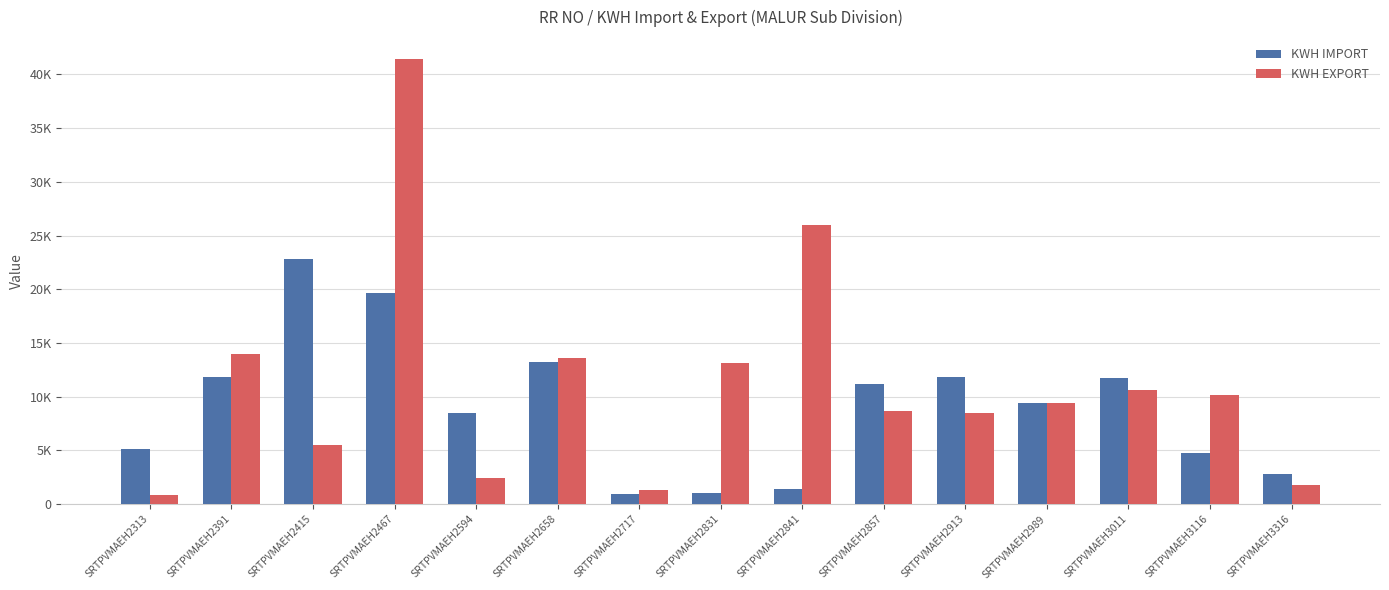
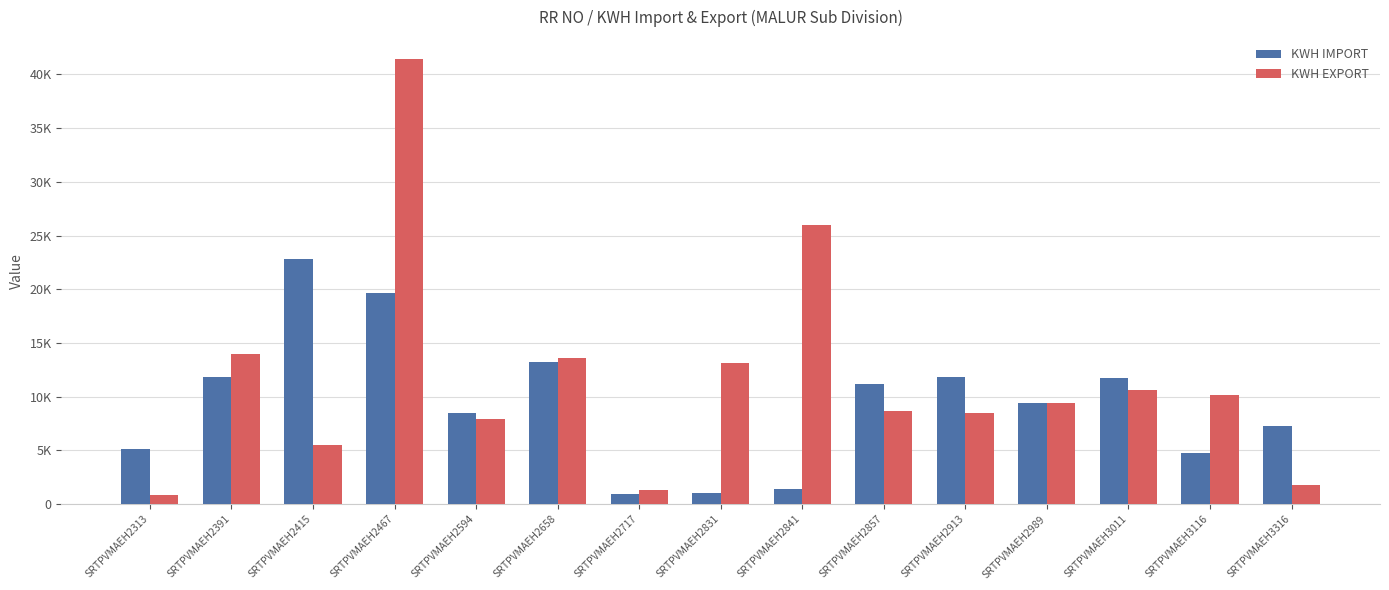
  {
    "KWH IMPORT": {
      "SRTPVMAEH2313": 5200,
      "SRTPVMAEH2391": 11800,
      "SRTPVMAEH2415": 22900,
      "SRTPVMAEH2467": 19700,
      "SRTPVMAEH2594": 8500,
      "SRTPVMAEH2658": 13300,
      "SRTPVMAEH2717": 1000,
      "SRTPVMAEH2831": 1000,
      "SRTPVMAEH2841": 1400,
      "SRTPVMAEH2857": 11200,
      "SRTPVMAEH2913": 11800,
      "SRTPVMAEH2989": 9400,
      "SRTPVMAEH3011": 11800,
      "SRTPVMAEH3116": 4800,
-     "SRTPVMAEH3316": 2800
+     "SRTPVMAEH3316": 7200
    },
    "KWH EXPORT": {
      "SRTPVMAEH2313": 800,
      "SRTPVMAEH2391": 14000,
      "SRTPVMAEH2415": 5500,
      "SRTPVMAEH2467": 41400,
-     "SRTPVMAEH2594": 2400,
+     "SRTPVMAEH2594": 7900,
      "SRTPVMAEH2658": 13600,
      "SRTPVMAEH2717": 1400,
      "SRTPVMAEH2831": 13200,
      "SRTPVMAEH2841": 25900,
      "SRTPVMAEH2857": 8700,
      "SRTPVMAEH2913": 8500,
      "SRTPVMAEH2989": 9400,
      "SRTPVMAEH3011": 10600,
      "SRTPVMAEH3116": 10200,
      "SRTPVMAEH3316": 1800
    }
  }
